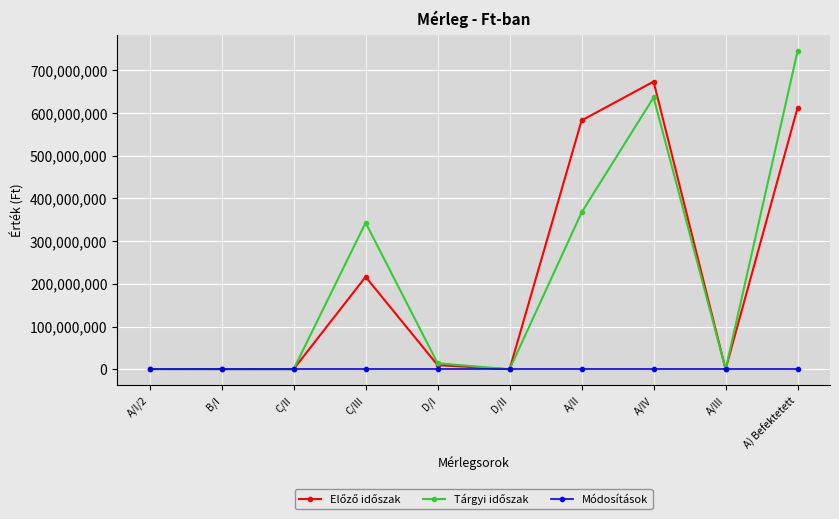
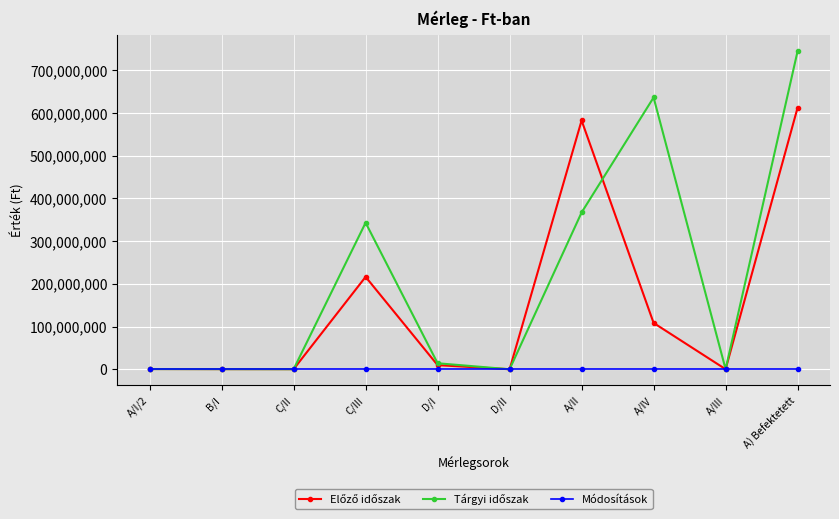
  {
    "Előző időszak": {
      "C/III": "220,000,000",
      "A/II": "580,000,000",
-     "A/IV": "670,000,000",
+     "A/IV": "110,000,000",
      "A) Befektetett": "610,000,000"
    },
    "Tárgyi időszak": {
      "C/III": "340,000,000",
      "A/II": "370,000,000",
      "A/IV": "640,000,000",
      "A) Befektetett": "740,000,000"
    },
    "Módosítások": {
      "C/III": "0",
      "D/I": "0",
      "A/II": "0",
      "A/IV": "0",
      "A) Befektetett": "0"
    }
  }
